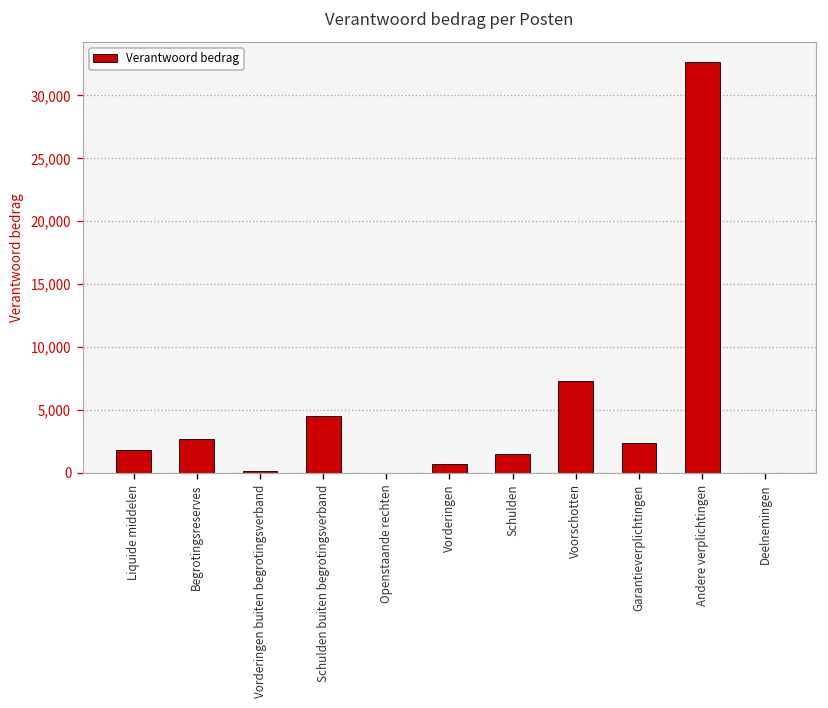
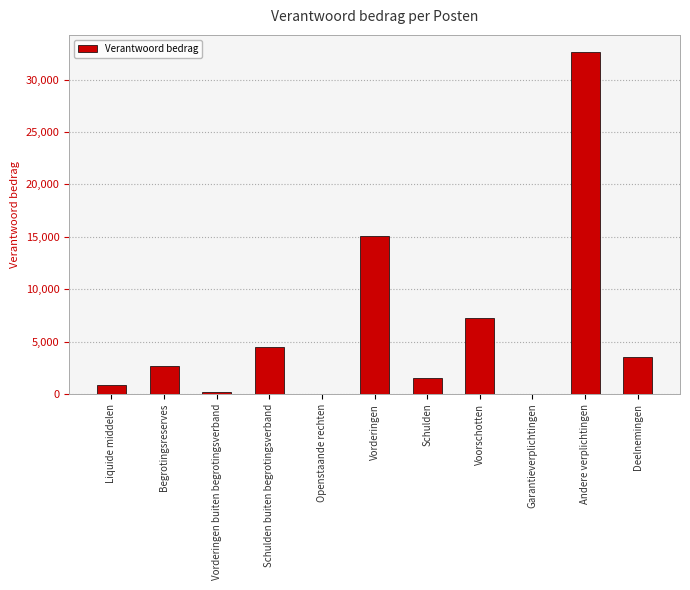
  {
-   "Liquide middelen": "1,800",
+   "Liquide middelen": "800",
    "Begrotingsreserves": "2,700",
    "Schulden buiten begrotingsverband": "4,500",
    "Openstaande rechten": "0",
-   "Vorderingen": "700",
+   "Vorderingen": "15,000",
    "Schulden": "1,500",
    "Voorschotten": "7,300",
-   "Garantieverplichtingen": "2,400",
+   "Garantieverplichtingen": "0",
    "Andere verplichtingen": "32,600",
-   "Deelnemingen": "0"
+   "Deelnemingen": "3,500"
  }
